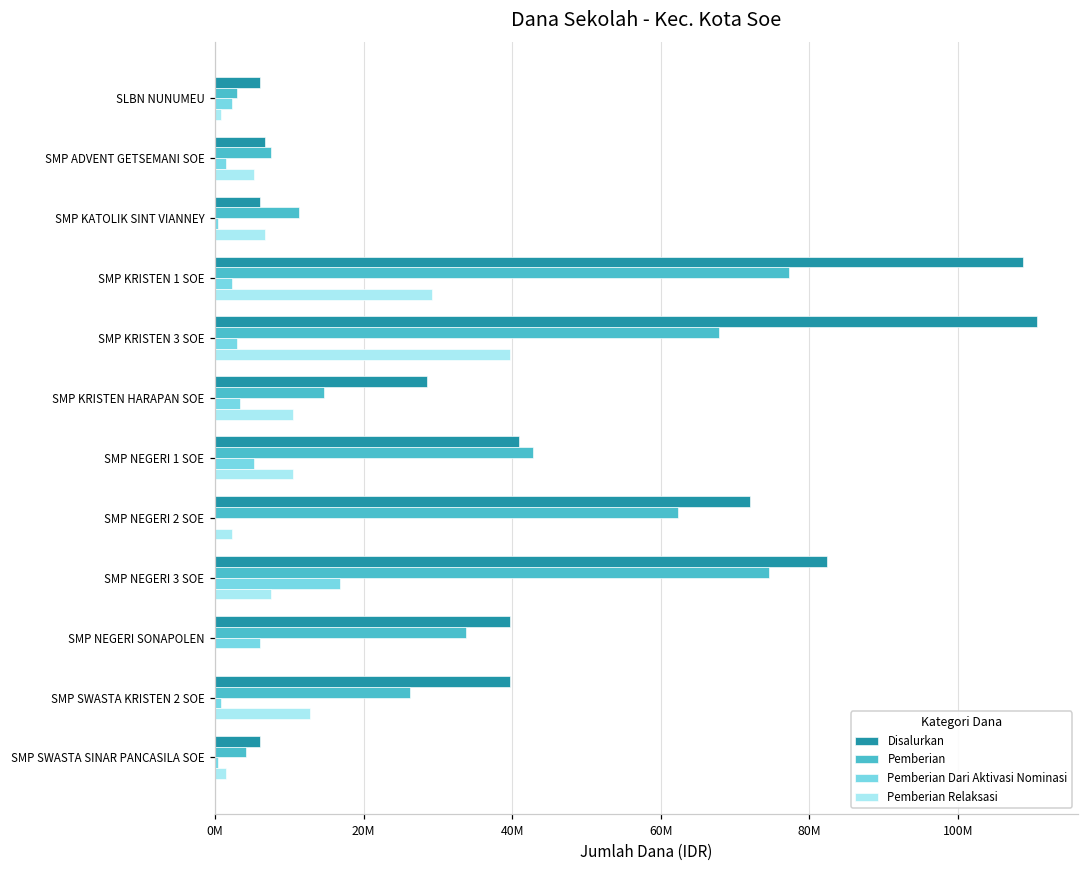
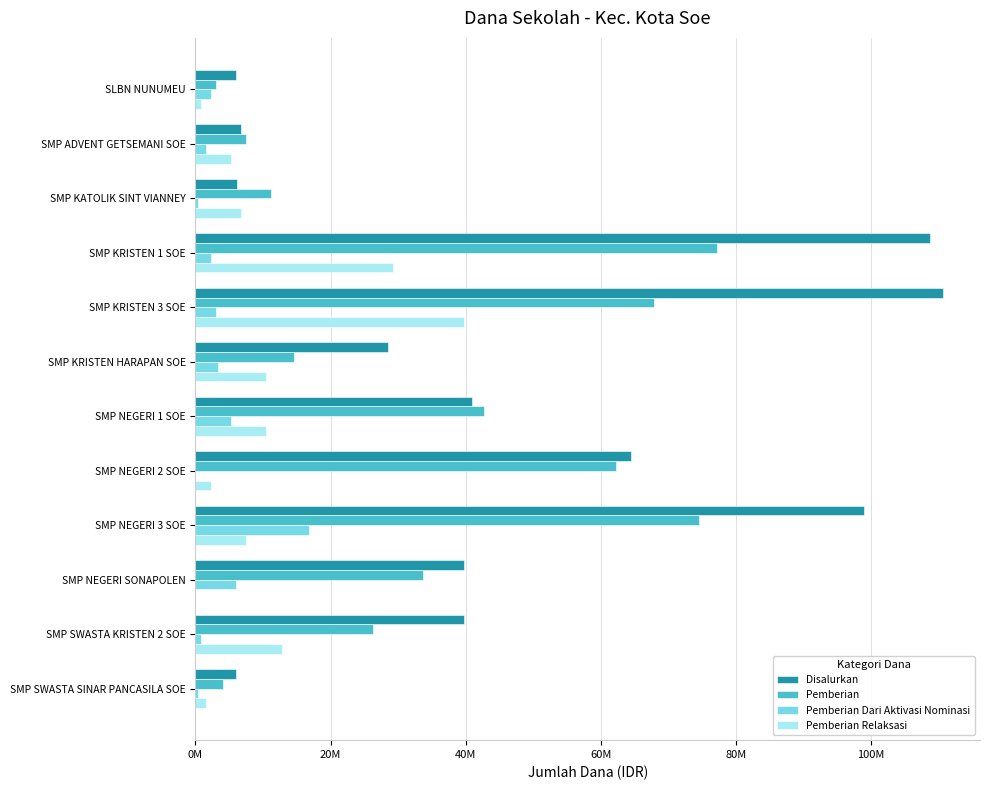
  {
    "Disalurkan": {
      "SLBN NUNUMEU": 6000000,
      "SMP ADVENT GETSEMANI SOE": 7000000,
      "SMP KATOLIK SINT VIANNEY": 6000000,
      "SMP KRISTEN 1 SOE": 109000000,
      "SMP KRISTEN 3 SOE": 111000000,
      "SMP KRISTEN HARAPAN SOE": 29000000,
      "SMP NEGERI 1 SOE": 41000000,
-     "SMP NEGERI 2 SOE": 72000000,
-     "SMP NEGERI 3 SOE": 82000000,
+     "SMP NEGERI 2 SOE": 65000000,
+     "SMP NEGERI 3 SOE": 99000000,
      "SMP NEGERI SONAPOLEN": 40000000,
      "SMP SWASTA KRISTEN 2 SOE": 40000000,
      "SMP SWASTA SINAR PANCASILA SOE": 6000000
    }
  }
